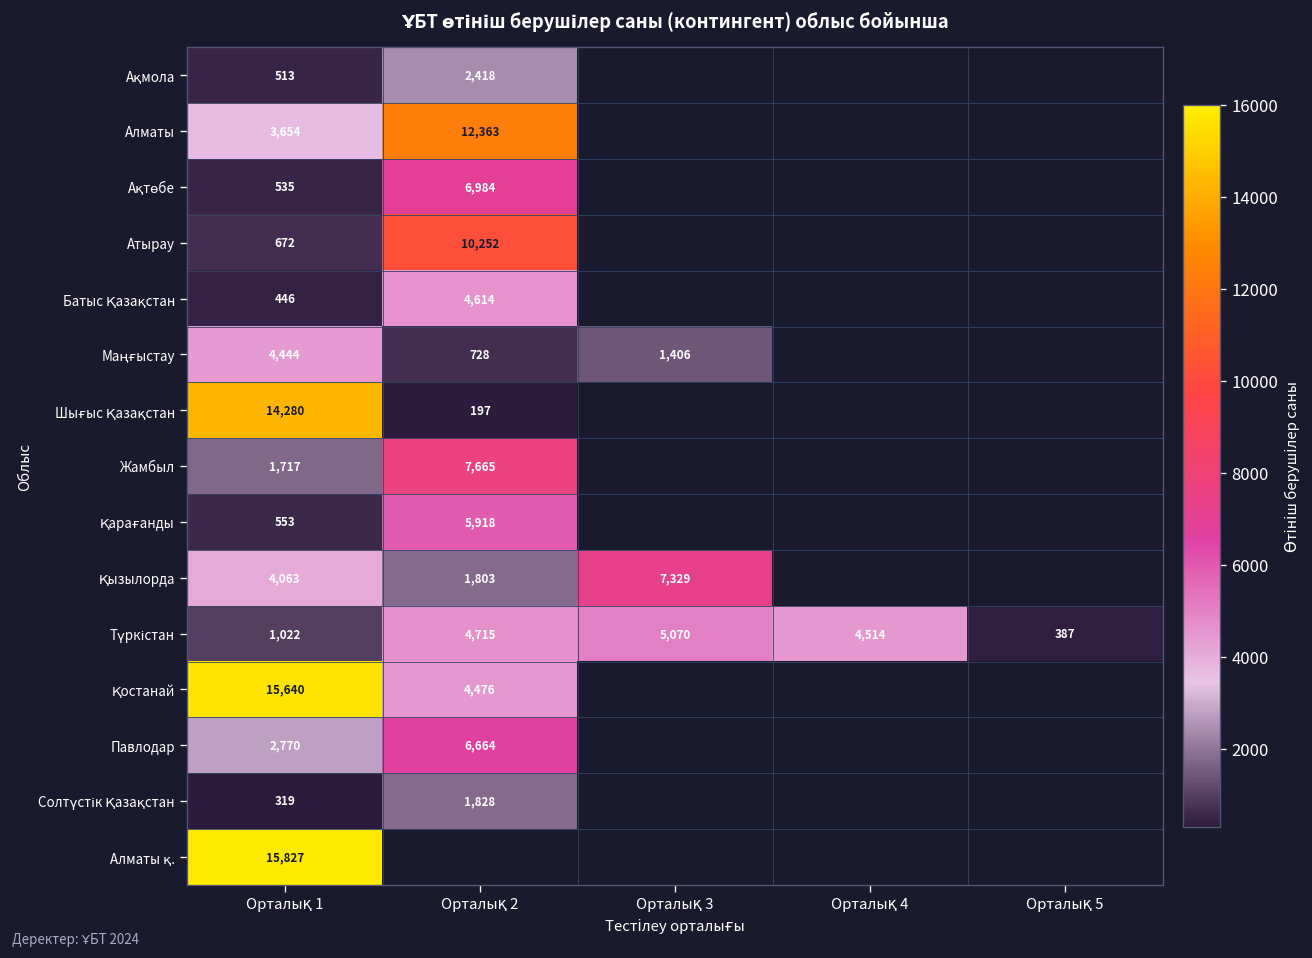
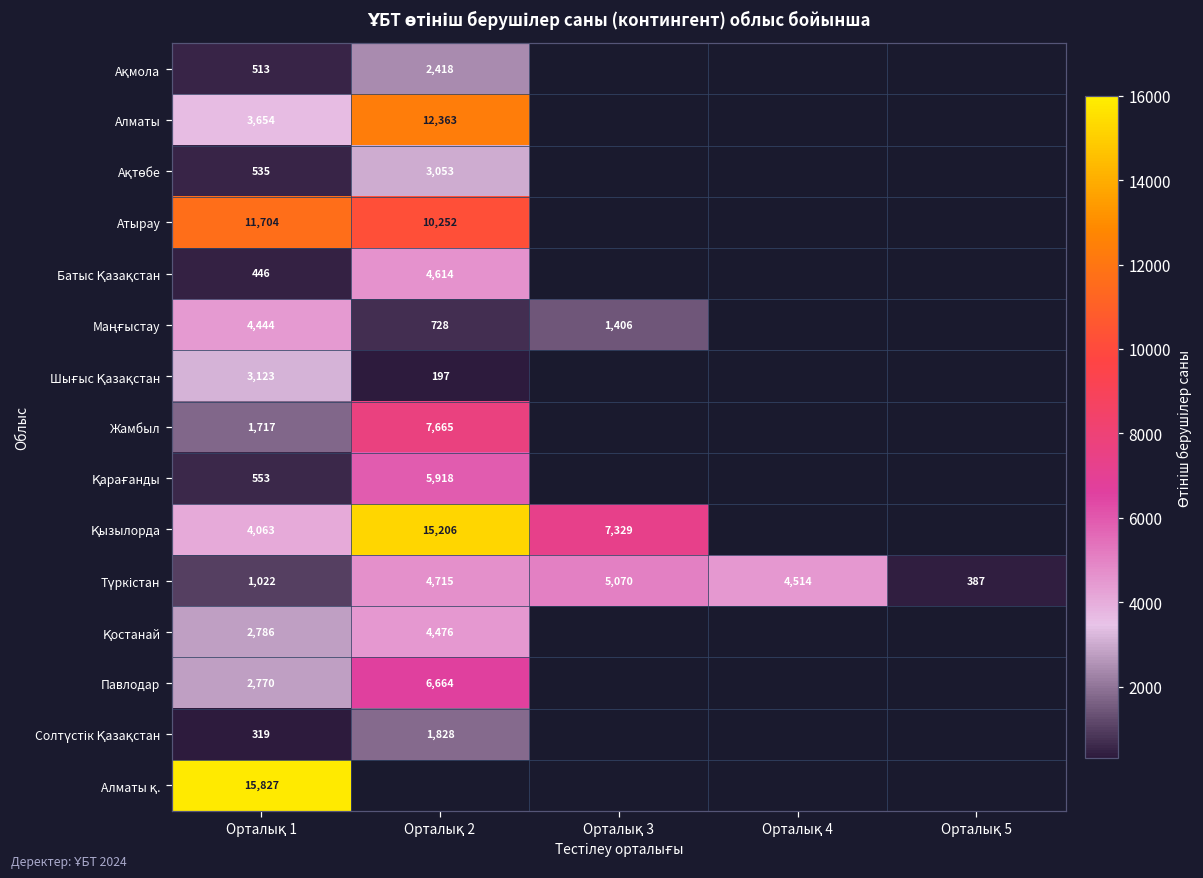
  {
    "Ақмола": {
      "Орталық 1": "513",
      "Орталық 2": "2,418"
    },
    "Алматы": {
      "Орталық 1": "3,654",
      "Орталық 2": "12,363"
    },
    "Ақтөбе": {
      "Орталық 1": "535",
-     "Орталық 2": "6,984"
+     "Орталық 2": "3,053"
    },
    "Атырау": {
-     "Орталық 1": "672",
+     "Орталық 1": "11,704",
      "Орталық 2": "10,252"
    },
    "Батыс Қазақстан": {
      "Орталық 1": "446",
      "Орталық 2": "4,614"
    },
    "Маңғыстау": {
      "Орталық 1": "4,444",
      "Орталық 2": "728",
      "Орталық 3": "1,406"
    },
    "Шығыс Қазақстан": {
-     "Орталық 1": "14,280",
+     "Орталық 1": "3,123",
      "Орталық 2": "197"
    },
    "Жамбыл": {
      "Орталық 1": "1,717",
      "Орталық 2": "7,665"
    },
    "Қарағанды": {
      "Орталық 1": "553",
      "Орталық 2": "5,918"
    },
    "Қызылорда": {
      "Орталық 1": "4,063",
-     "Орталық 2": "1,803",
+     "Орталық 2": "15,206",
      "Орталық 3": "7,329"
    },
    "Түркістан": {
      "Орталық 1": "1,022",
      "Орталық 2": "4,715",
      "Орталық 3": "5,070",
      "Орталық 4": "4,514",
      "Орталық 5": "387"
    },
    "Қостанай": {
-     "Орталық 1": "15,640",
+     "Орталық 1": "2,786",
      "Орталық 2": "4,476"
    },
    "Павлодар": {
      "Орталық 1": "2,770",
      "Орталық 2": "6,664"
    },
    "Солтүстік Қазақстан": {
      "Орталық 1": "319",
      "Орталық 2": "1,828"
    },
    "Алматы қ.": {
      "Орталық 1": "15,827"
    }
  }
